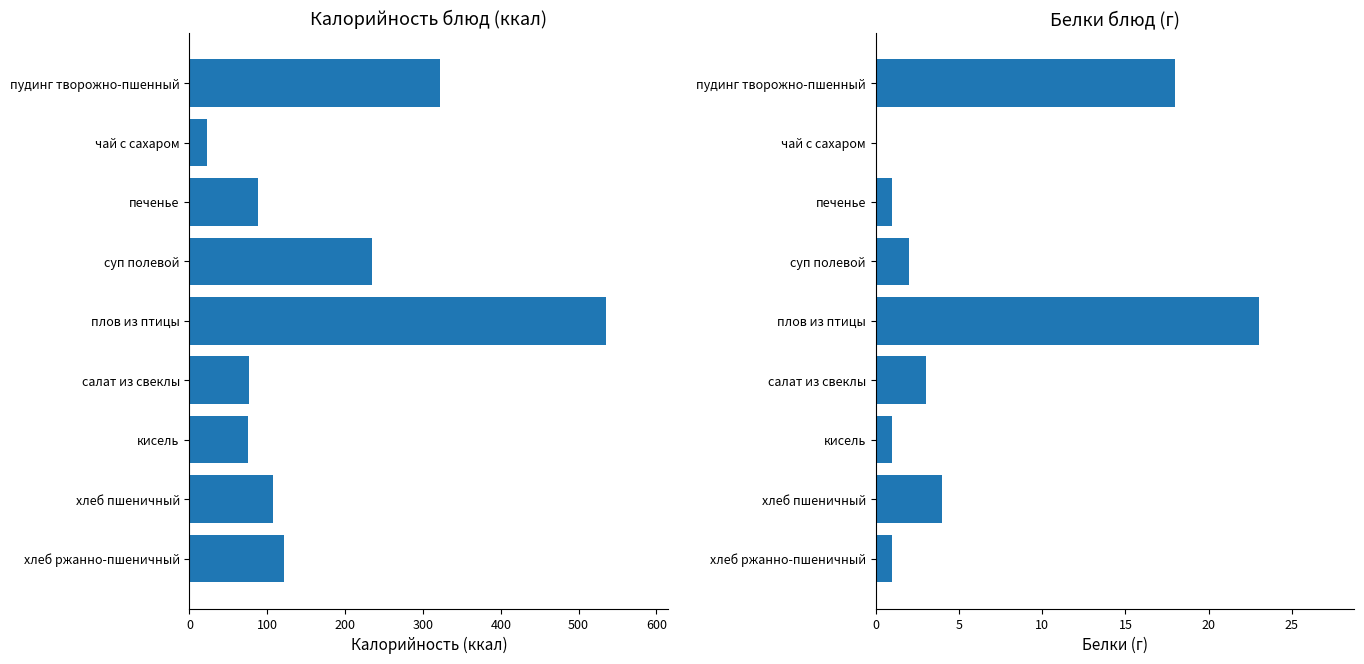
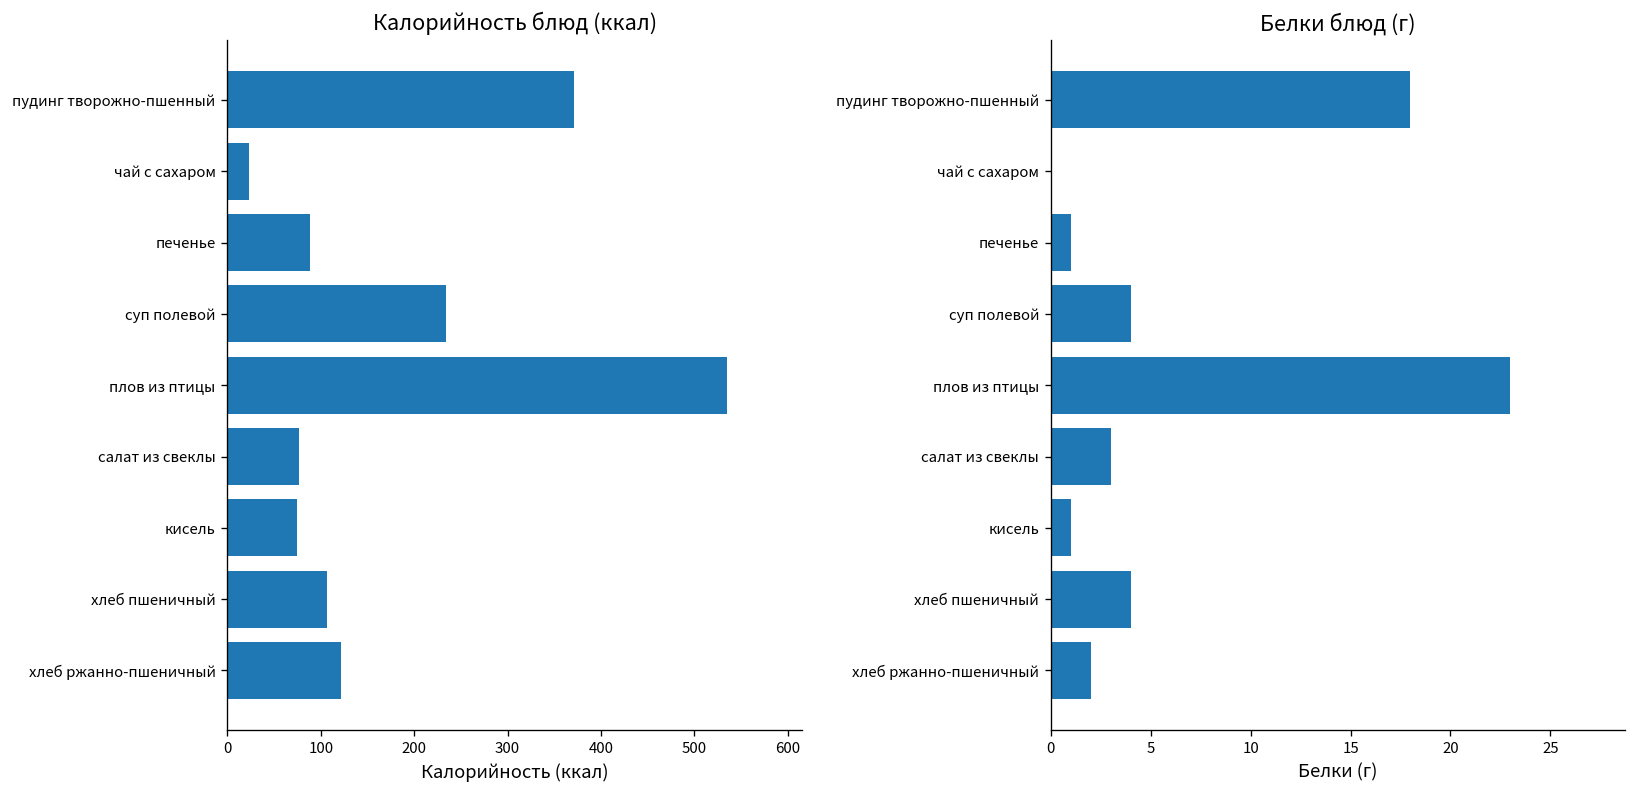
  {
    "Калорийность блюд (ккал)": {
-     "пудинг творожно-пшенный": 320,
+     "пудинг творожно-пшенный": 370,
      "чай с сахаром": 20,
      "печенье": 90,
      "суп полевой": 230,
      "плов из птицы": 540,
      "салат из свеклы": 80,
      "кисель": 80,
      "хлеб пшеничный": 110,
      "хлеб ржанно-пшеничный": 120
    },
    "Белки блюд (г)": {
      "пудинг творожно-пшенный": 18,
      "чай с сахаром": 0,
      "печенье": 1,
-     "суп полевой": 2,
+     "суп полевой": 4,
      "плов из птицы": 23,
      "салат из свеклы": 3,
      "кисель": 1,
      "хлеб пшеничный": 4,
-     "хлеб ржанно-пшеничный": 1
+     "хлеб ржанно-пшеничный": 2
    }
  }
